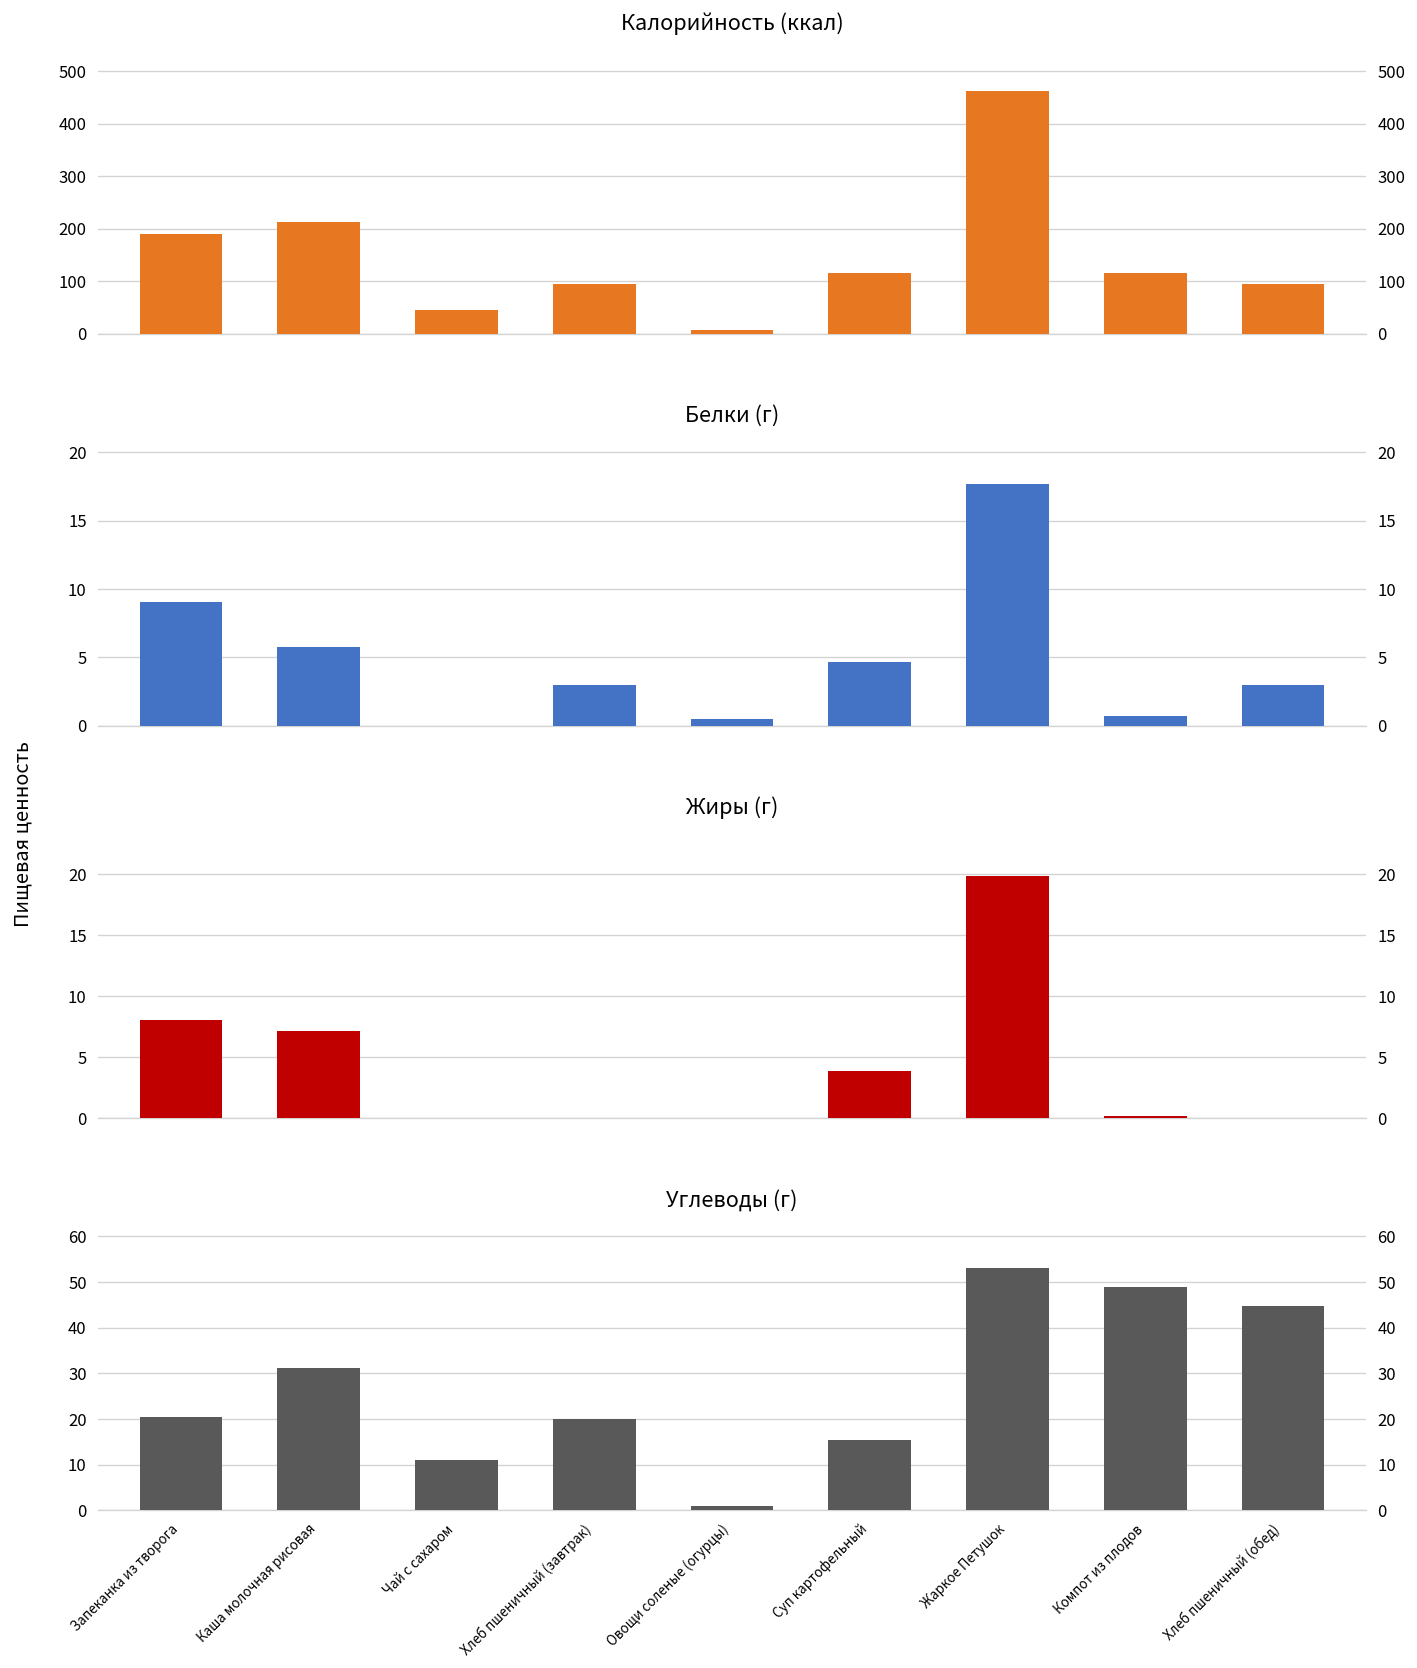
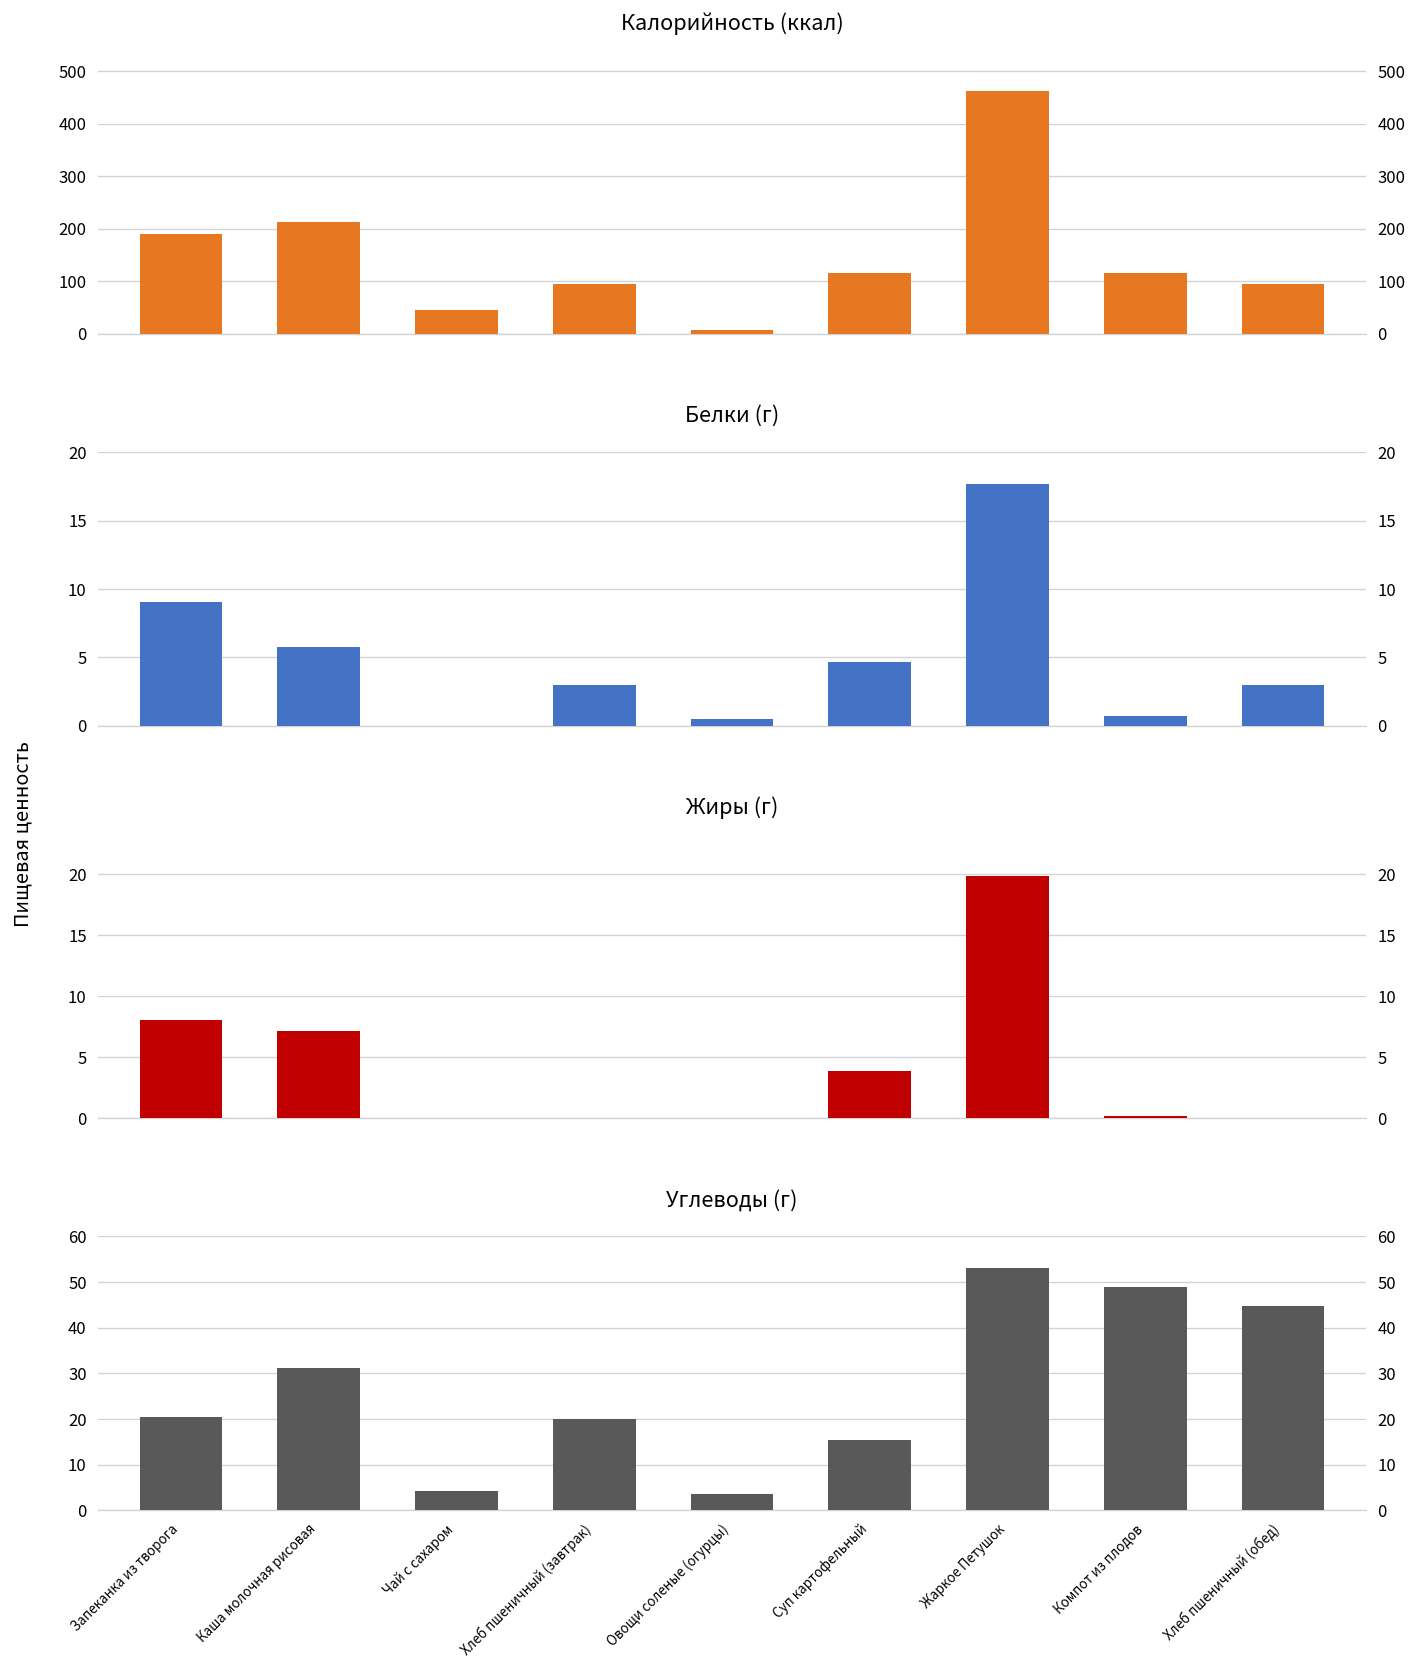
  {
    "Углеводы (г)": {
      "Запеканка из творога": 21,
      "Каша молочная рисовая": 31,
-     "Чай с сахаром": 11,
+     "Чай с сахаром": 4,
      "Хлеб пшеничный (завтрак)": 20,
-     "Овощи соленые (огурцы)": 1,
+     "Овощи соленые (огурцы)": 4,
      "Суп картофельный": 15,
      "Жаркое Петушок": 53,
      "Компот из плодов": 49,
      "Хлеб пшеничный (обед)": 45
    }
  }
